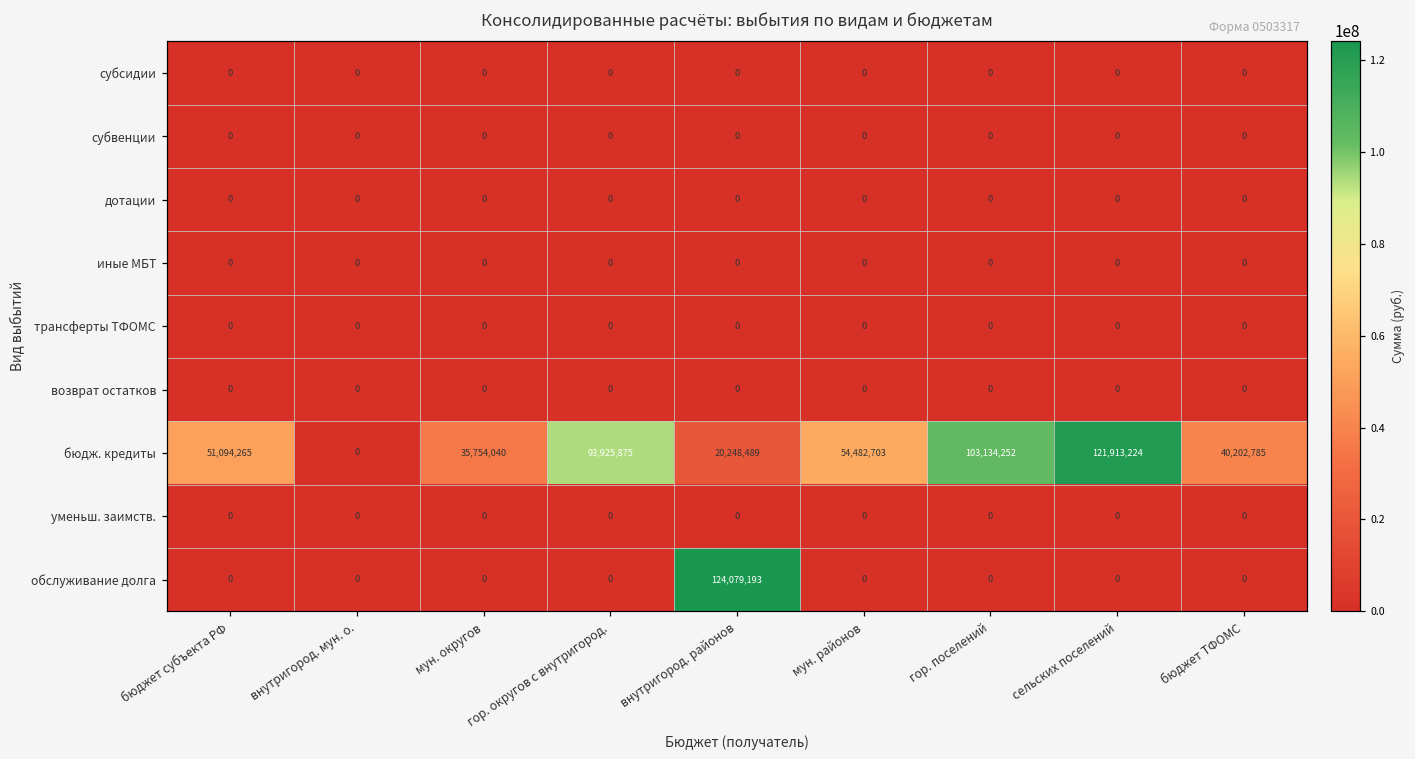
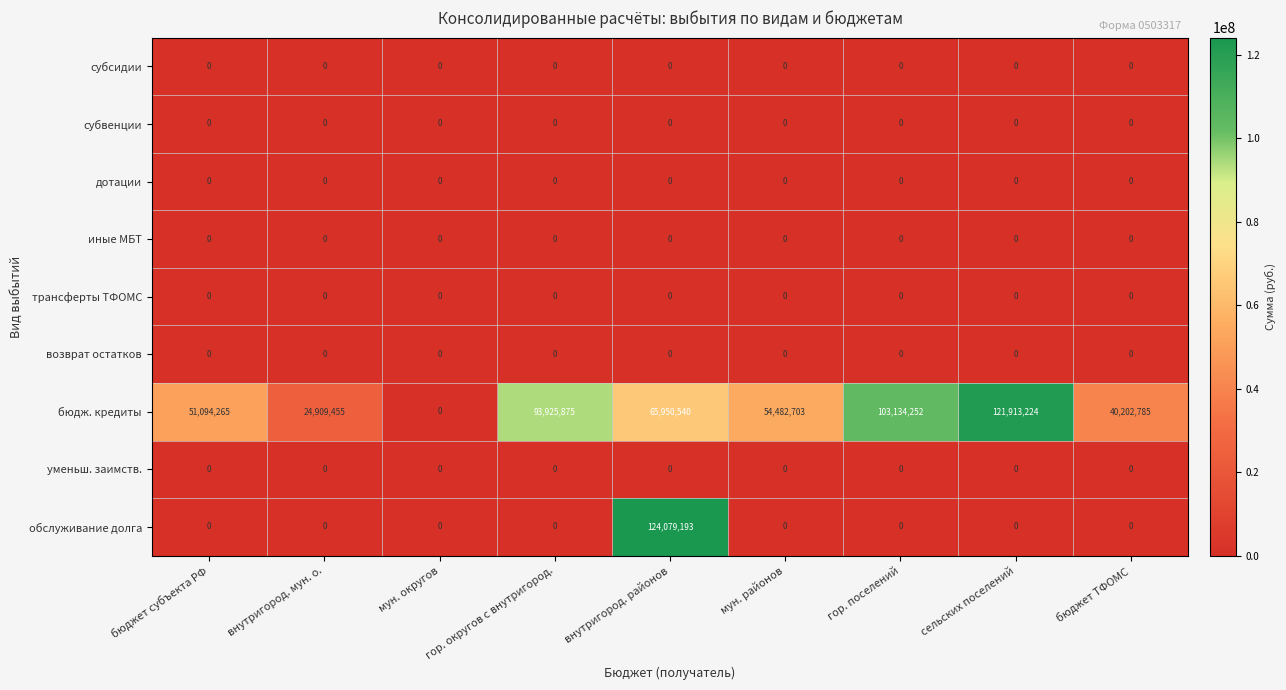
  {
    "субсидии": {
      "бюджет субъекта РФ": "0",
      "внутригород. мун. о.": "0",
      "мун. округов": "0",
      "гор. округов с внутригород.": "0",
      "внутригород. районов": "0",
      "мун. районов": "0",
      "гор. поселений": "0",
      "сельских поселений": "0",
      "бюджет ТФОМС": "0"
    },
    "субвенции": {
      "бюджет субъекта РФ": "0",
      "внутригород. мун. о.": "0",
      "мун. округов": "0",
      "гор. округов с внутригород.": "0",
      "внутригород. районов": "0",
      "мун. районов": "0",
      "гор. поселений": "0",
      "сельских поселений": "0",
      "бюджет ТФОМС": "0"
    },
    "дотации": {
      "бюджет субъекта РФ": "0",
      "внутригород. мун. о.": "0",
      "мун. округов": "0",
      "гор. округов с внутригород.": "0",
      "внутригород. районов": "0",
      "мун. районов": "0",
      "гор. поселений": "0",
      "сельских поселений": "0",
      "бюджет ТФОМС": "0"
    },
    "иные МБТ": {
      "бюджет субъекта РФ": "0",
      "внутригород. мун. о.": "0",
      "мун. округов": "0",
      "гор. округов с внутригород.": "0",
      "внутригород. районов": "0",
      "мун. районов": "0",
      "гор. поселений": "0",
      "сельских поселений": "0",
      "бюджет ТФОМС": "0"
    },
    "трансферты ТФОМС": {
      "бюджет субъекта РФ": "0",
      "внутригород. мун. о.": "0",
      "мун. округов": "0",
      "гор. округов с внутригород.": "0",
      "внутригород. районов": "0",
      "мун. районов": "0",
      "гор. поселений": "0",
      "сельских поселений": "0",
      "бюджет ТФОМС": "0"
    },
    "возврат остатков": {
      "бюджет субъекта РФ": "0",
      "внутригород. мун. о.": "0",
      "мун. округов": "0",
      "гор. округов с внутригород.": "0",
      "внутригород. районов": "0",
      "мун. районов": "0",
      "гор. поселений": "0",
      "сельских поселений": "0",
      "бюджет ТФОМС": "0"
    },
    "бюдж. кредиты": {
      "бюджет субъекта РФ": "51,094,265",
-     "внутригород. мун. о.": "0",
-     "мун. округов": "35,754,040",
+     "внутригород. мун. о.": "24,909,455",
+     "мун. округов": "0",
      "гор. округов с внутригород.": "93,925,875",
-     "внутригород. районов": "20,248,489",
+     "внутригород. районов": "65,950,540",
      "мун. районов": "54,482,703",
      "гор. поселений": "103,134,252",
      "сельских поселений": "121,913,224",
      "бюджет ТФОМС": "40,202,785"
    },
    "уменьш. заимств.": {
      "бюджет субъекта РФ": "0",
      "внутригород. мун. о.": "0",
      "мун. округов": "0",
      "гор. округов с внутригород.": "0",
      "внутригород. районов": "0",
      "мун. районов": "0",
      "гор. поселений": "0",
      "сельских поселений": "0",
      "бюджет ТФОМС": "0"
    },
    "обслуживание долга": {
      "бюджет субъекта РФ": "0",
      "внутригород. мун. о.": "0",
      "мун. округов": "0",
      "гор. округов с внутригород.": "0",
      "внутригород. районов": "124,079,193",
      "мун. районов": "0",
      "гор. поселений": "0",
      "сельских поселений": "0",
      "бюджет ТФОМС": "0"
    }
  }
